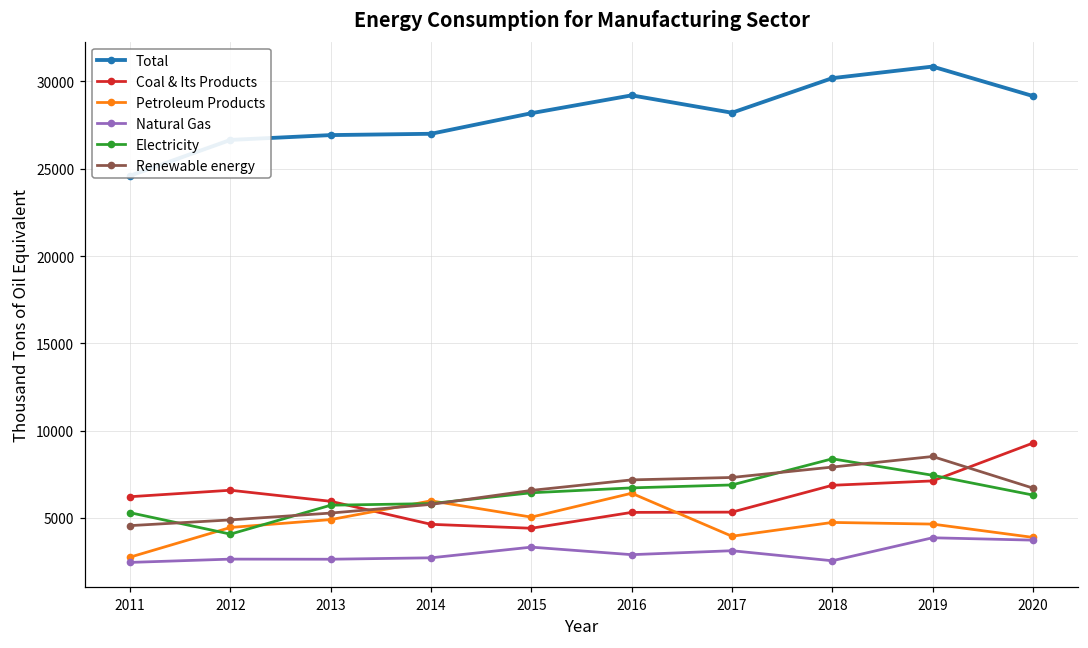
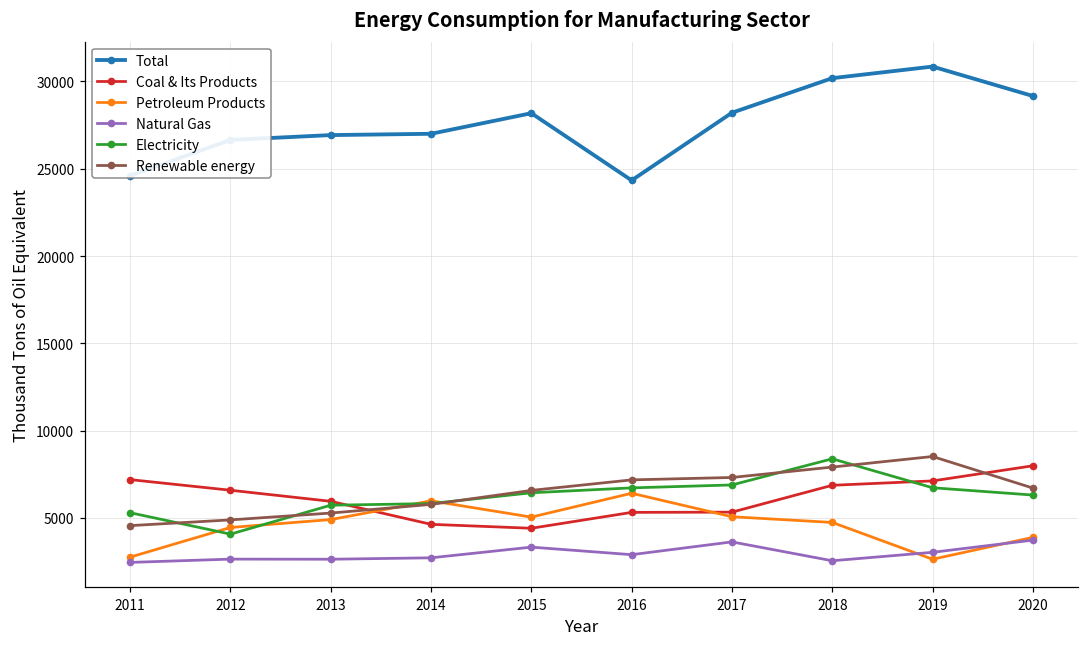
  {
    "Total": {
      "2013": 26900,
      "2014": 27000,
      "2015": 28200,
-     "2016": 29200,
+     "2016": 24300,
      "2017": 28200,
      "2018": 30200,
      "2019": 30900,
      "2020": 29200
    },
    "Coal & Its Products": {
-     "2011": 6200,
+     "2011": 7200,
      "2012": 6600,
      "2013": 5900,
      "2014": 4600,
      "2015": 4400,
      "2016": 5300,
      "2017": 5300,
      "2018": 6900,
      "2019": 7100,
-     "2020": 9300
+     "2020": 8000
    },
    "Petroleum Products": {
      "2011": 2800,
      "2012": 4400,
      "2013": 4900,
      "2015": 5000,
      "2016": 6400,
-     "2017": 3900,
+     "2017": 5100,
      "2018": 4700,
-     "2019": 4600
+     "2019": 2600
    },
    "Natural Gas": {
      "2011": 2400,
      "2012": 2600,
      "2013": 2600,
      "2014": 2700,
      "2015": 3300,
      "2016": 2900,
-     "2017": 3100,
+     "2017": 3600,
      "2018": 2500,
-     "2019": 3900
+     "2019": 3000
    },
    "Electricity": {
      "2011": 5300,
      "2012": 4100,
      "2013": 5700,
      "2016": 6700,
      "2017": 6900,
      "2018": 8400,
-     "2019": 7400,
+     "2019": 6700,
      "2020": 6300
    },
    "Renewable energy": {
      "2011": 4600,
      "2012": 4900,
      "2013": 5300,
      "2016": 7200,
      "2017": 7300,
      "2018": 7900,
      "2019": 8500,
      "2020": 6700
    }
  }
